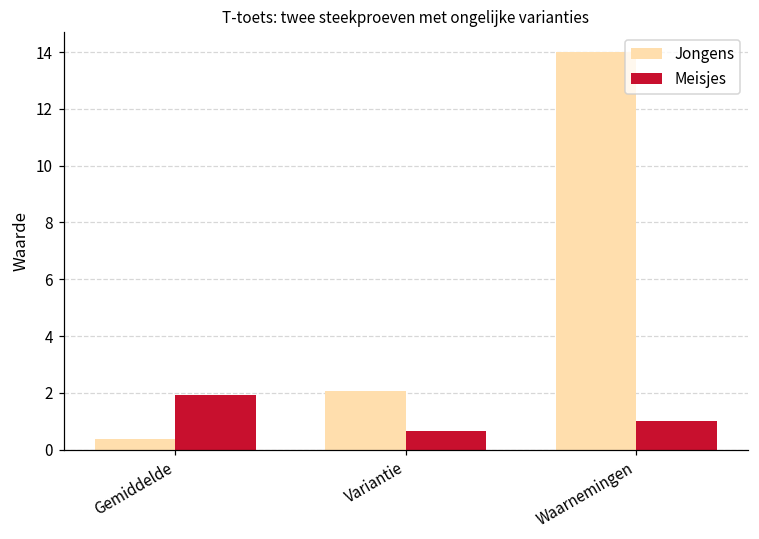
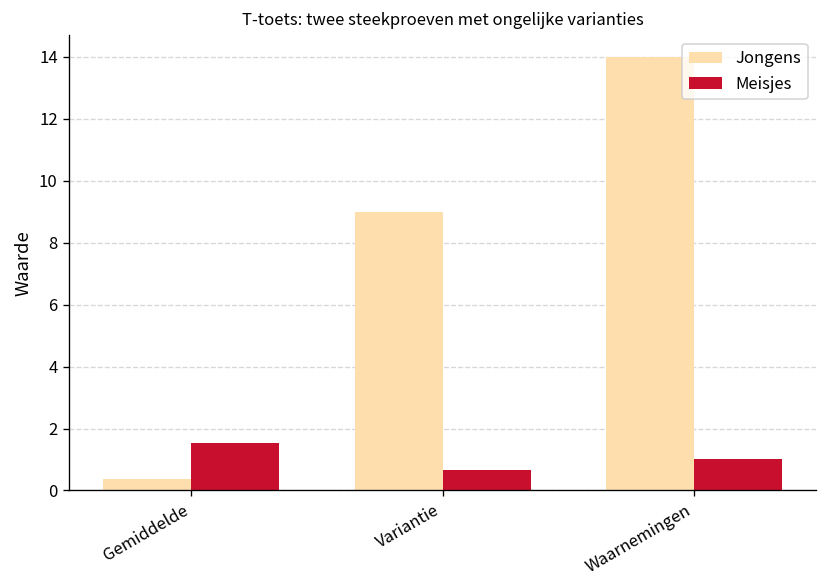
  {
    "Jongens": {
      "Gemiddelde": 0.4,
-     "Variantie": 2.0,
+     "Variantie": 9.0,
      "Waarnemingen": 14.0
    },
    "Meisjes": {
-     "Gemiddelde": 1.9,
+     "Gemiddelde": 1.5,
      "Variantie": 0.7,
      "Waarnemingen": 1.0
    }
  }
